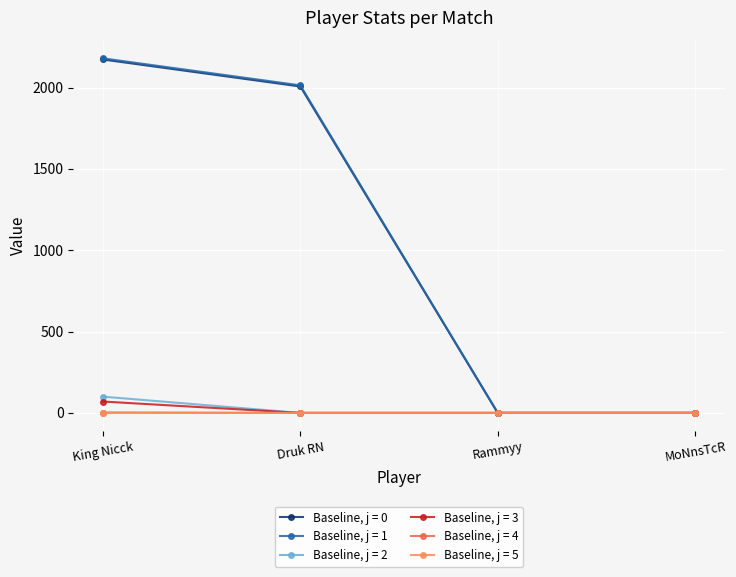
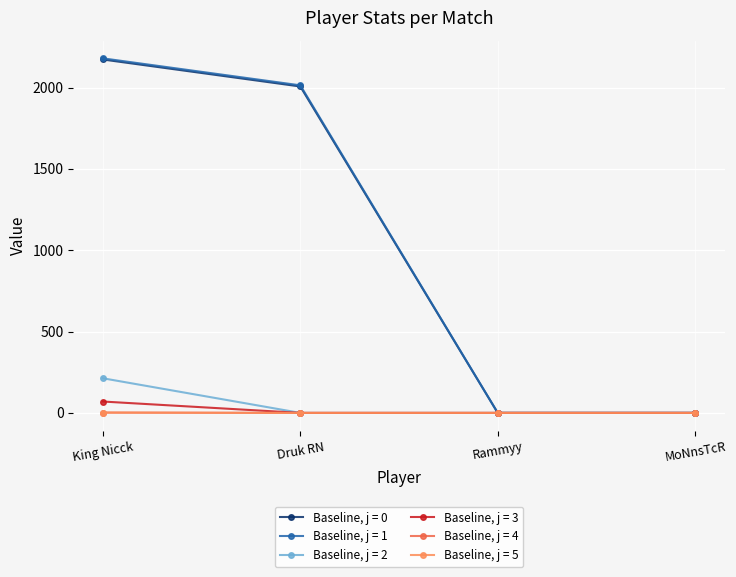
  {
    "Baseline, j = 2": {
-     "King Nicck": 100
+     "King Nicck": 210
    },
    "Baseline, j = 3": {
      "King Nicck": 70
    },
    "Baseline, j = 5": {
      "King Nicck": 0
    }
  }
